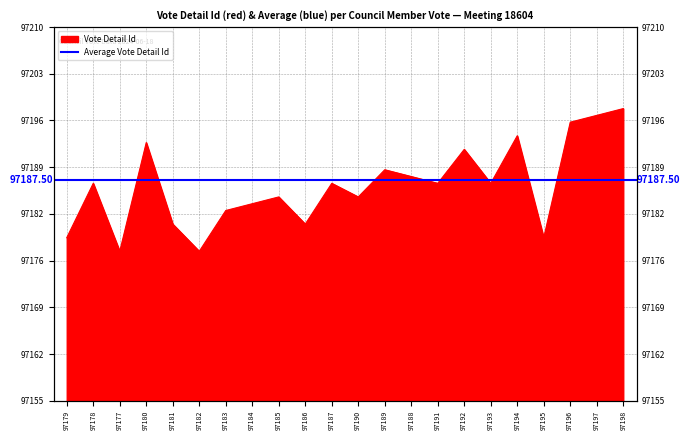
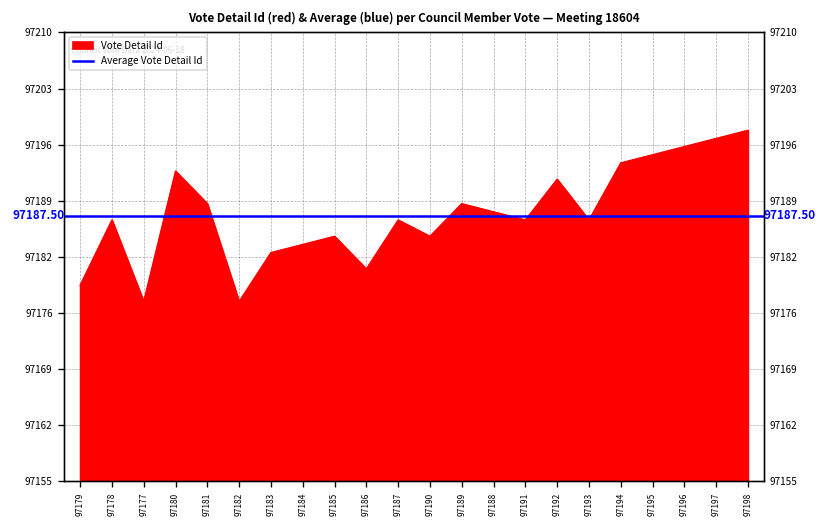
  {
    "97179": 97179,
    "97178": 97187,
    "97177": 97177,
    "97180": 97193,
-   "97181": 97181,
+   "97181": 97189,
    "97182": 97177,
    "97183": 97183,
    "97184": 97184,
    "97185": 97185,
    "97186": 97181,
    "97187": 97187,
    "97190": 97185,
    "97189": 97189,
    "97188": 97188,
    "97191": 97187,
    "97192": 97192,
    "97193": 97187,
    "97194": 97194,
-   "97195": 97179,
+   "97195": 97195,
    "97196": 97196,
    "97197": 97197,
    "97198": 97198
  }
